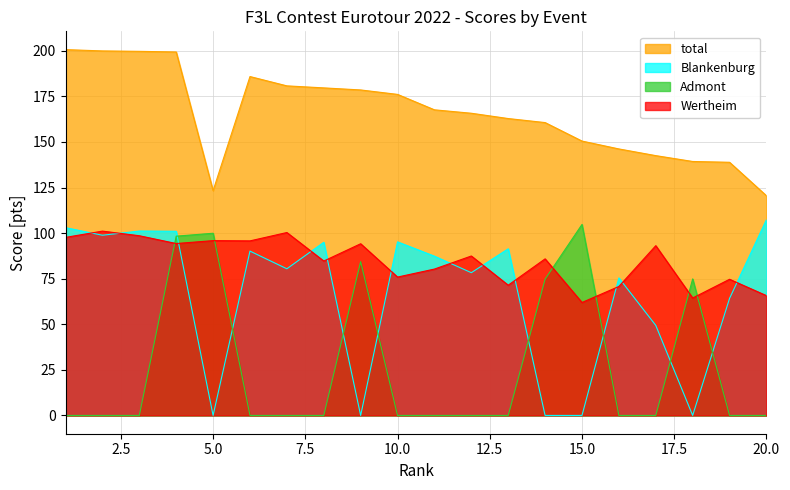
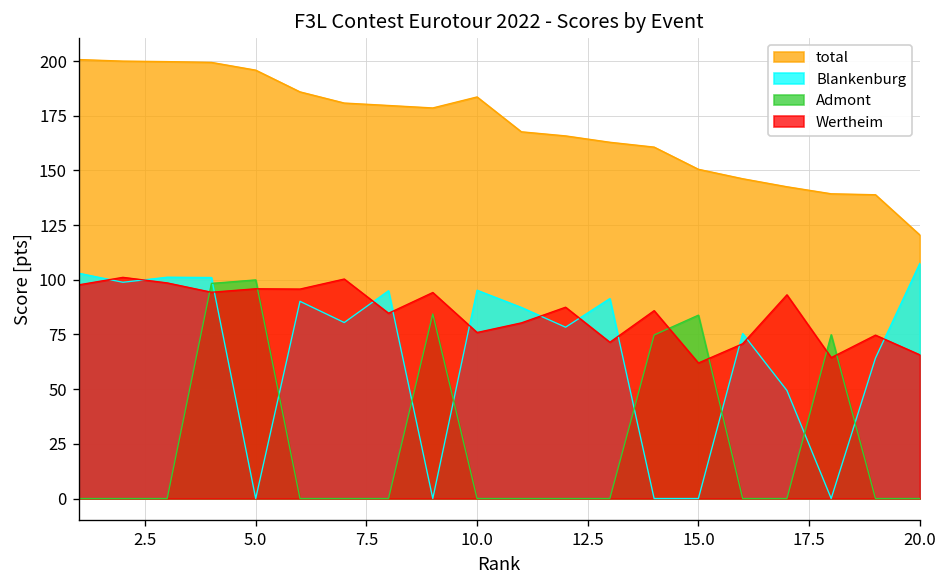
  {
    "total": {
-     "5.0": 123,
-     "10.0": 176,
+     "5.0": 196,
+     "10.0": 184,
      "15.0": 151,
      "20.0": 121
    },
    "Blankenburg": {
      "5.0": 0,
      "10.0": 95,
      "15.0": 0,
      "20.0": 107
    },
    "Admont": {
      "5.0": 100,
      "10.0": 0,
-     "15.0": 105,
+     "15.0": 84,
      "20.0": 0
    },
    "Wertheim": {
      "5.0": 96,
      "10.0": 76,
      "15.0": 62,
      "20.0": 66
    }
  }
